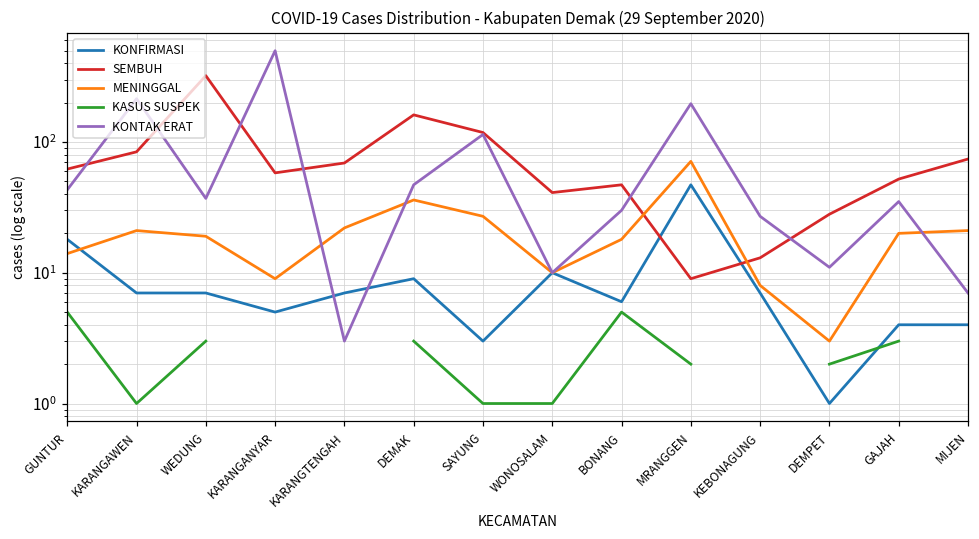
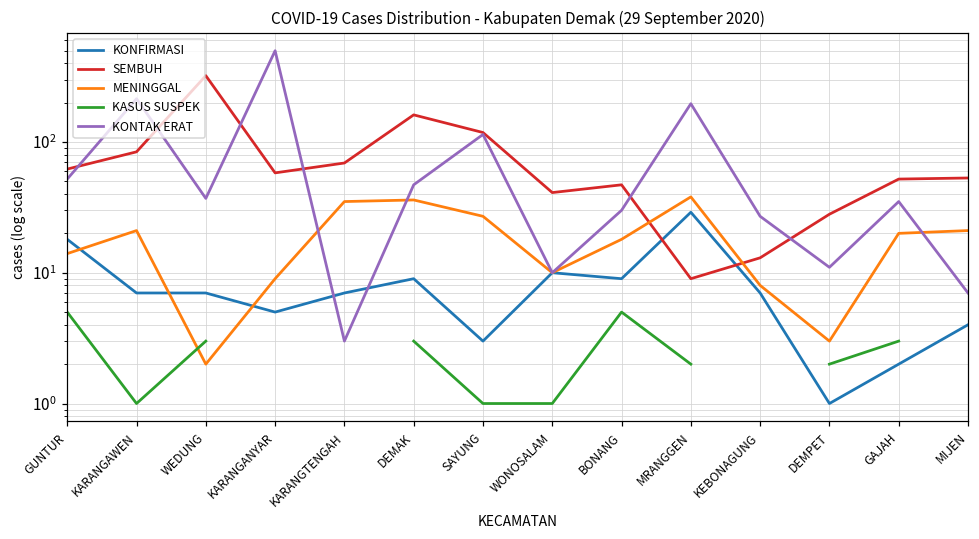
  {
    "KONFIRMASI": {
      "GUNTUR": 18,
      "KARANGAWEN": 7,
      "WEDUNG": 7,
      "KARANGANYAR": 5,
      "KARANGTENGAH": 7,
      "DEMAK": 9,
      "SAYUNG": 3,
-     "BONANG": 6,
-     "MRANGGEN": 47,
+     "BONANG": 9,
+     "MRANGGEN": 29,
      "KEBONAGUNG": 7,
      "DEMPET": 1,
-     "GAJAH": 4,
+     "GAJAH": 2,
      "MIJEN": 4
    },
    "SEMBUH": {
      "GUNTUR": 60,
      "KARANGAWEN": 80,
      "WEDUNG": 320,
      "KARANGANYAR": 60,
      "KARANGTENGAH": 70,
      "DEMAK": 160,
      "WONOSALAM": 41,
      "BONANG": 47,
      "MRANGGEN": 9,
      "KEBONAGUNG": 13,
      "DEMPET": 28,
      "GAJAH": 50,
-     "MIJEN": 70
+     "MIJEN": 50
    },
    "MENINGGAL": {
      "GUNTUR": 14,
      "KARANGAWEN": 21,
-     "WEDUNG": 19,
+     "WEDUNG": 2,
      "KARANGANYAR": 9,
-     "KARANGTENGAH": 22,
+     "KARANGTENGAH": 35,
      "DEMAK": 36,
      "SAYUNG": 27,
      "BONANG": 18,
-     "MRANGGEN": 70,
+     "MRANGGEN": 38,
      "KEBONAGUNG": 8,
      "DEMPET": 3,
      "GAJAH": 20,
      "MIJEN": 21
    },
    "KASUS SUSPEK": {
      "GUNTUR": 5,
      "KARANGAWEN": 1,
      "WEDUNG": 3,
      "DEMAK": 3,
      "SAYUNG": 1,
      "WONOSALAM": 1,
      "BONANG": 5,
      "MRANGGEN": 2,
      "DEMPET": 2,
      "GAJAH": 3
    },
    "KONTAK ERAT": {
-     "GUNTUR": 43,
+     "GUNTUR": 50,
      "WEDUNG": 37,
      "KARANGANYAR": 500,
      "KARANGTENGAH": 3,
      "DEMAK": 47,
      "BONANG": 30,
      "MRANGGEN": 200,
      "KEBONAGUNG": 27,
      "DEMPET": 11,
      "GAJAH": 35,
      "MIJEN": 7
    }
  }
